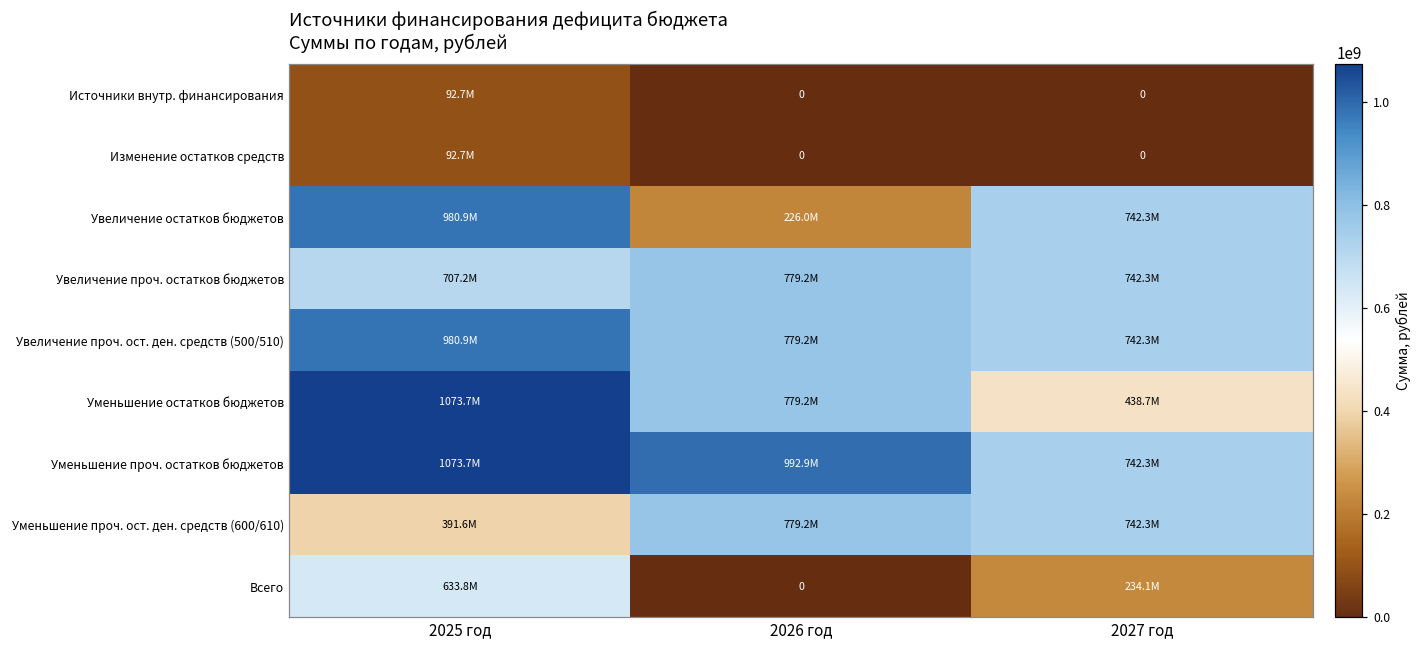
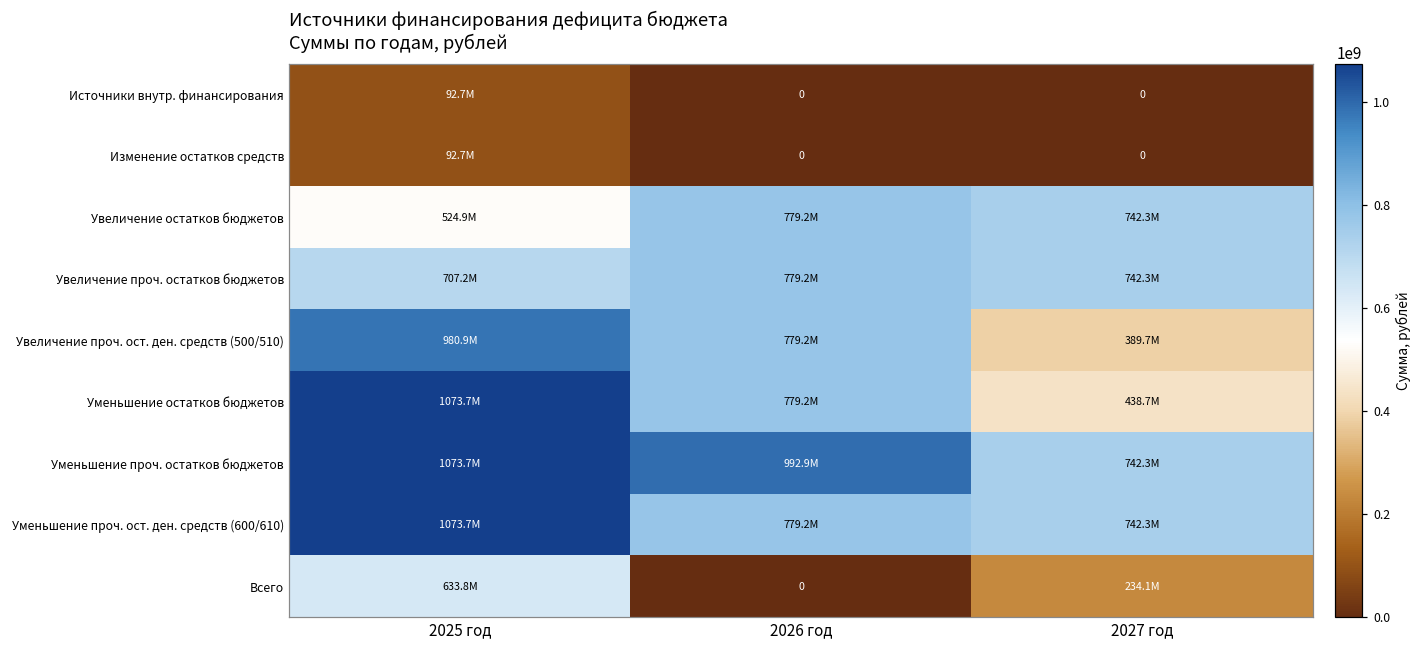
  {
    "Источники внутр. финансирования": {
      "2025 год": "92.7M",
      "2026 год": "0",
      "2027 год": "0"
    },
    "Изменение остатков средств": {
      "2025 год": "92.7M",
      "2026 год": "0",
      "2027 год": "0"
    },
    "Увеличение остатков бюджетов": {
-     "2025 год": "980.9M",
-     "2026 год": "226.0M",
+     "2025 год": "524.9M",
+     "2026 год": "779.2M",
      "2027 год": "742.3M"
    },
    "Увеличение проч. остатков бюджетов": {
      "2025 год": "707.2M",
      "2026 год": "779.2M",
      "2027 год": "742.3M"
    },
    "Увеличение проч. ост. ден. средств (500/510)": {
      "2025 год": "980.9M",
      "2026 год": "779.2M",
-     "2027 год": "742.3M"
+     "2027 год": "389.7M"
    },
    "Уменьшение остатков бюджетов": {
      "2025 год": "1073.7M",
      "2026 год": "779.2M",
      "2027 год": "438.7M"
    },
    "Уменьшение проч. остатков бюджетов": {
      "2025 год": "1073.7M",
      "2026 год": "992.9M",
      "2027 год": "742.3M"
    },
    "Уменьшение проч. ост. ден. средств (600/610)": {
-     "2025 год": "391.6M",
+     "2025 год": "1073.7M",
      "2026 год": "779.2M",
      "2027 год": "742.3M"
    },
    "Всего": {
      "2025 год": "633.8M",
      "2026 год": "0",
      "2027 год": "234.1M"
    }
  }
